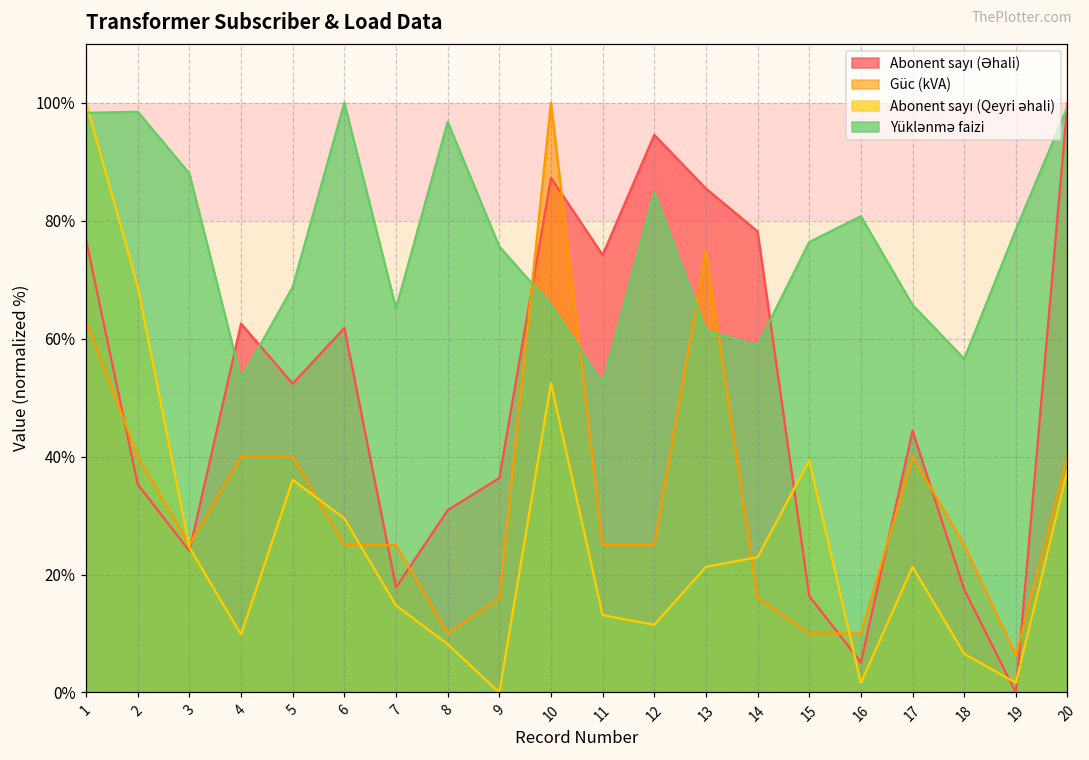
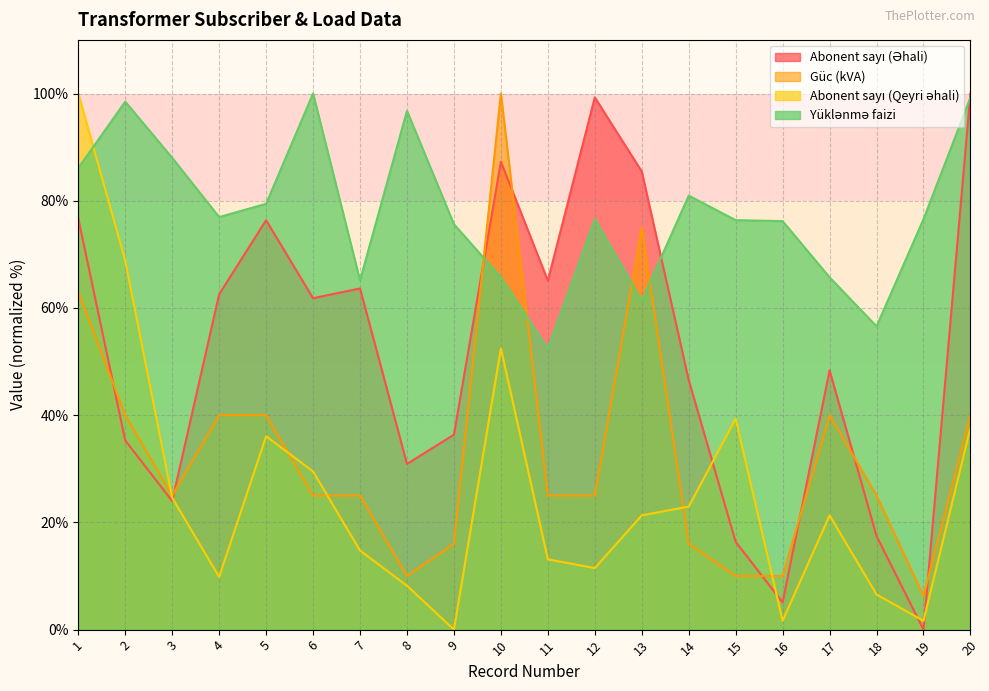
  {
    "Abonent sayı (Əhali)": {
      "1": "77%",
      "2": "35%",
      "3": "24%",
      "4": "63%",
-     "5": "52%",
+     "5": "76%",
      "6": "62%",
-     "7": "18%",
+     "7": "64%",
      "8": "31%",
      "9": "36%",
      "10": "87%",
-     "11": "74%",
-     "12": "95%",
+     "11": "65%",
+     "12": "99%",
      "13": "85%",
-     "14": "78%",
+     "14": "47%",
      "15": "16%",
      "16": "5%",
-     "17": "44%",
+     "17": "48%",
      "18": "17%",
      "19": "0%",
      "20": "100%"
    },
    "Yüklənmə faizi": {
-     "1": "98%",
+     "1": "86%",
      "2": "98%",
      "3": "88%",
-     "4": "53%",
-     "5": "69%",
+     "4": "77%",
+     "5": "79%",
      "6": "100%",
      "7": "65%",
      "8": "97%",
      "9": "76%",
      "10": "66%",
      "11": "52%",
-     "12": "85%",
+     "12": "77%",
      "13": "61%",
-     "14": "59%",
+     "14": "81%",
      "15": "76%",
-     "16": "81%",
+     "16": "76%",
      "17": "66%",
      "18": "57%",
-     "19": "78%",
+     "19": "77%",
      "20": "99%"
    }
  }
